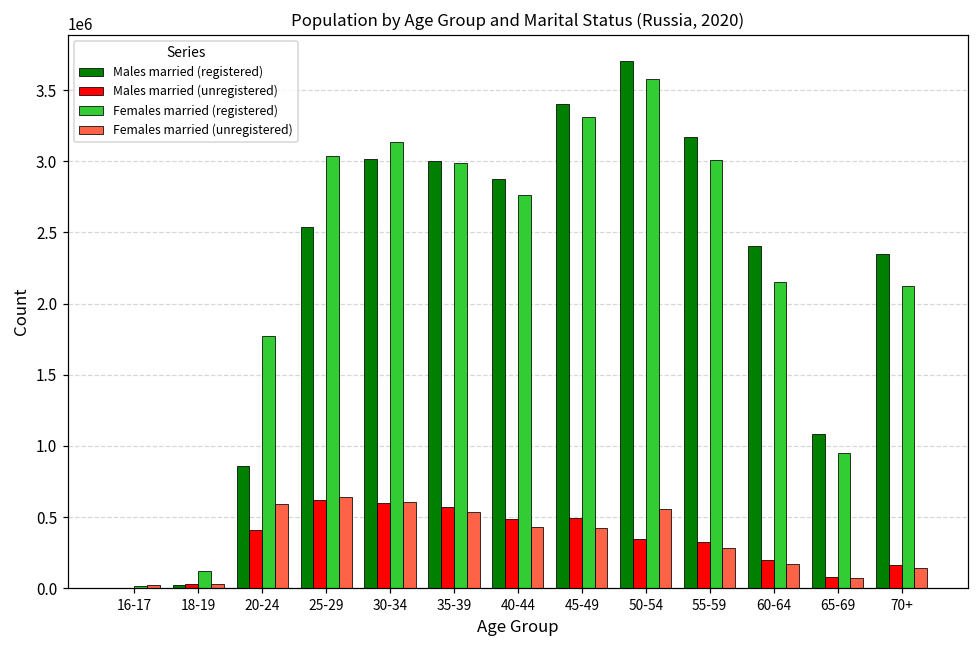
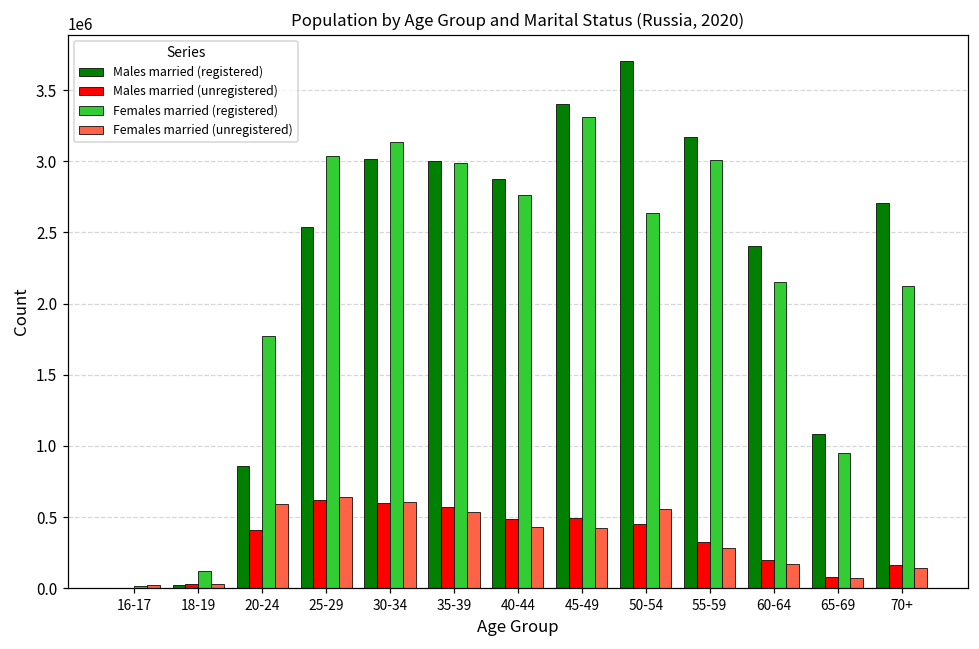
  {
    "Males married (registered)": {
      "18-19": 20000,
      "20-24": 860000,
      "25-29": 2540000,
      "30-34": 3020000,
      "35-39": 3000000,
      "40-44": 2870000,
      "45-49": 3400000,
      "50-54": 3700000,
      "55-59": 3170000,
      "60-64": 2410000,
      "65-69": 1080000,
-     "70+": 2340000
+     "70+": 2710000
    },
    "Males married (unregistered)": {
      "18-19": 30000,
      "20-24": 410000,
      "25-29": 620000,
      "30-34": 600000,
      "35-39": 570000,
      "40-44": 490000,
      "45-49": 490000,
-     "50-54": 340000,
+     "50-54": 450000,
      "55-59": 320000,
      "60-64": 200000,
      "65-69": 80000,
      "70+": 160000
    },
    "Females married (registered)": {
      "18-19": 120000,
      "20-24": 1770000,
      "25-29": 3040000,
      "30-34": 3140000,
      "35-39": 2990000,
      "40-44": 2760000,
      "45-49": 3310000,
-     "50-54": 3580000,
+     "50-54": 2640000,
      "55-59": 3010000,
      "60-64": 2150000,
      "65-69": 950000,
      "70+": 2120000
    },
    "Females married (unregistered)": {
      "18-19": 30000,
      "20-24": 590000,
      "25-29": 640000,
      "30-34": 600000,
      "35-39": 540000,
      "40-44": 430000,
      "45-49": 420000,
      "50-54": 560000,
      "55-59": 280000,
      "60-64": 170000,
      "65-69": 70000,
      "70+": 140000
    }
  }
